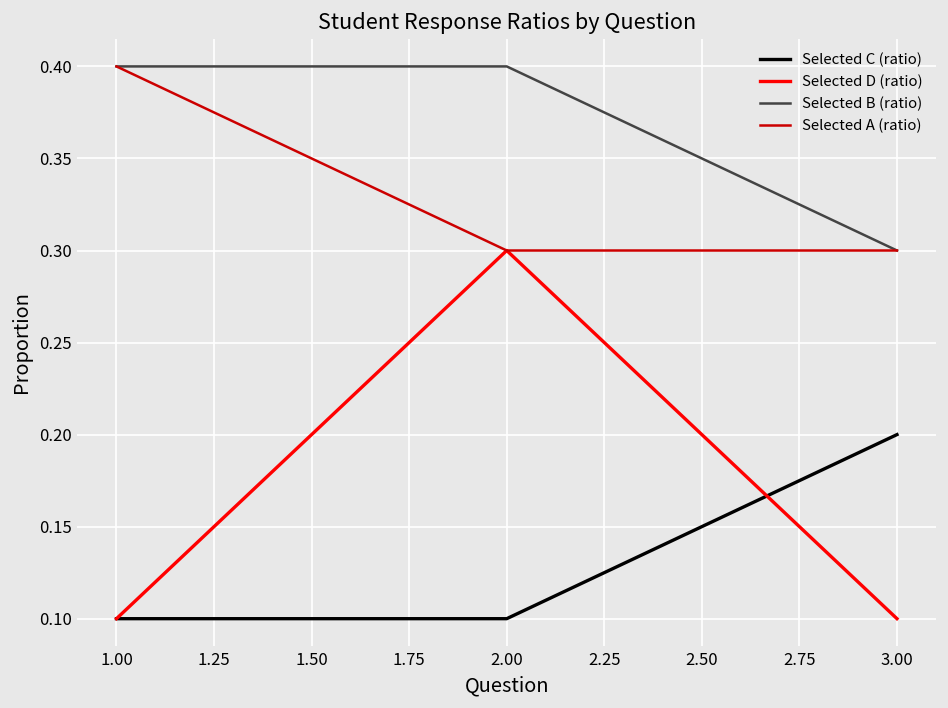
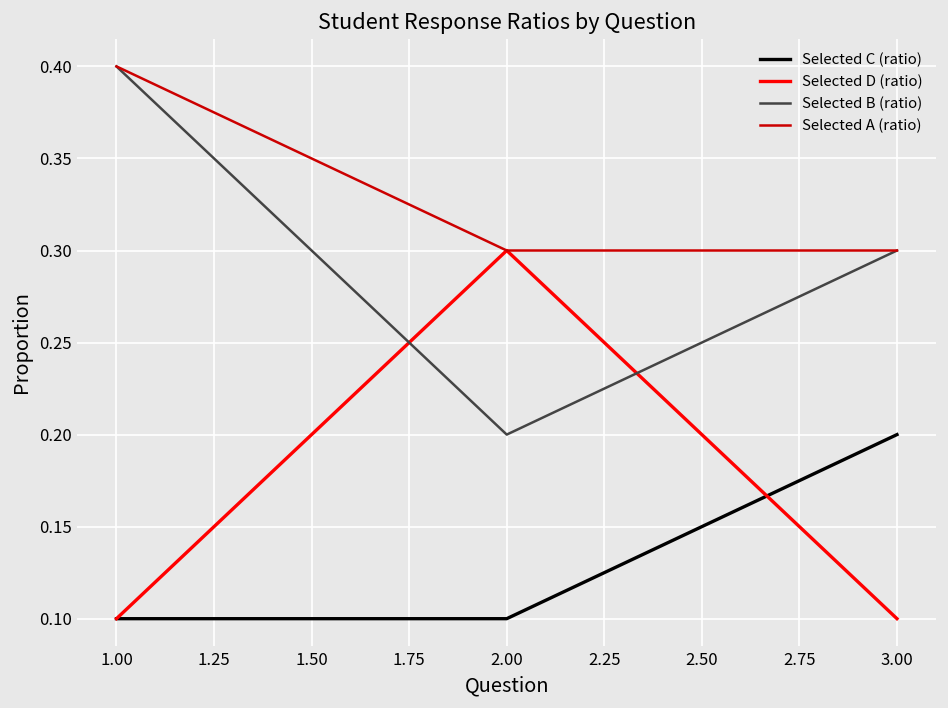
  {
    "Selected C (ratio)": {
      "2.00": 0.1,
      "3.00": 0.2
    },
    "Selected B (ratio)": {
-     "2.00": 0.4
+     "2.00": 0.2
    }
  }
